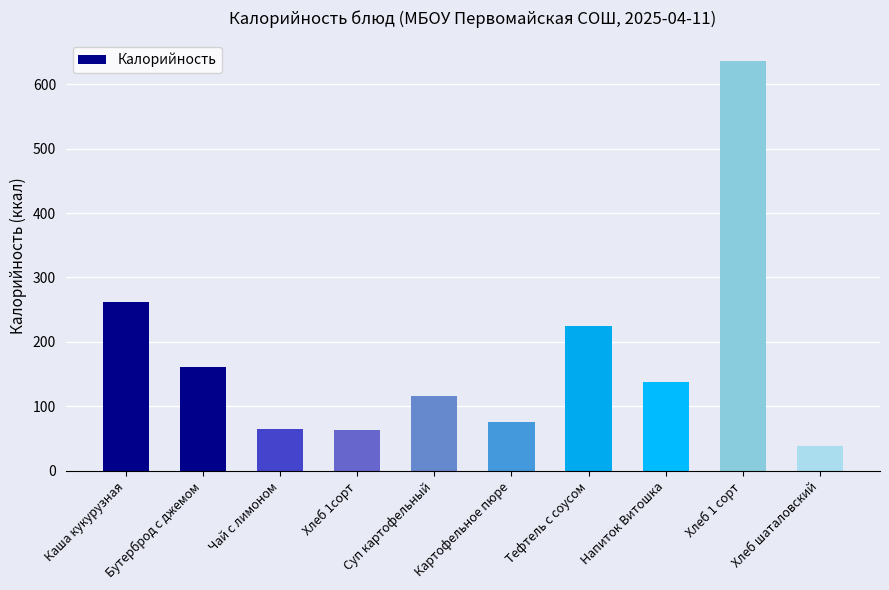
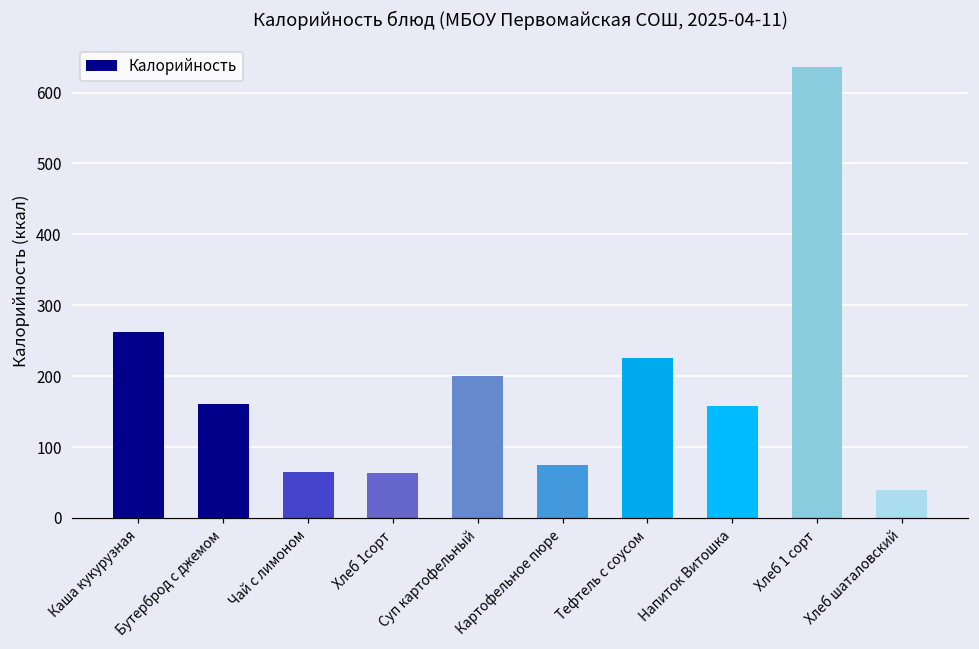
  {
    "Каша кукурузная": 260,
    "Бутерброд с джемом": 160,
    "Чай с лимоном": 70,
    "Хлеб 1сорт": 60,
-   "Суп картофельный": 120,
+   "Суп картофельный": 200,
    "Картофельное пюре": 80,
    "Тефтель с соусом": 230,
-   "Напиток Витошка": 140,
+   "Напиток Витошка": 160,
    "Хлеб 1 сорт": 640,
    "Хлеб шаталовский": 40
  }
